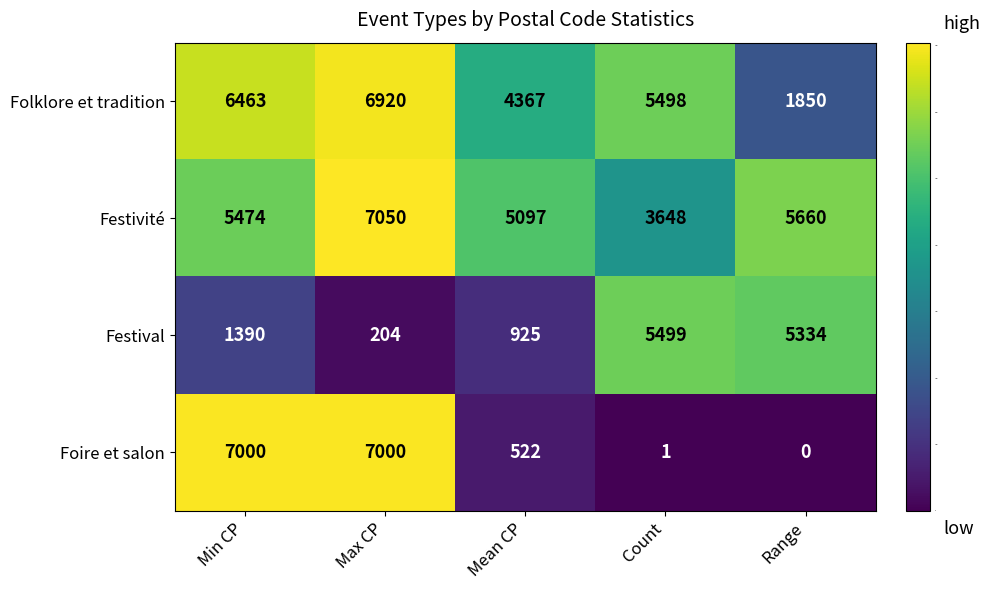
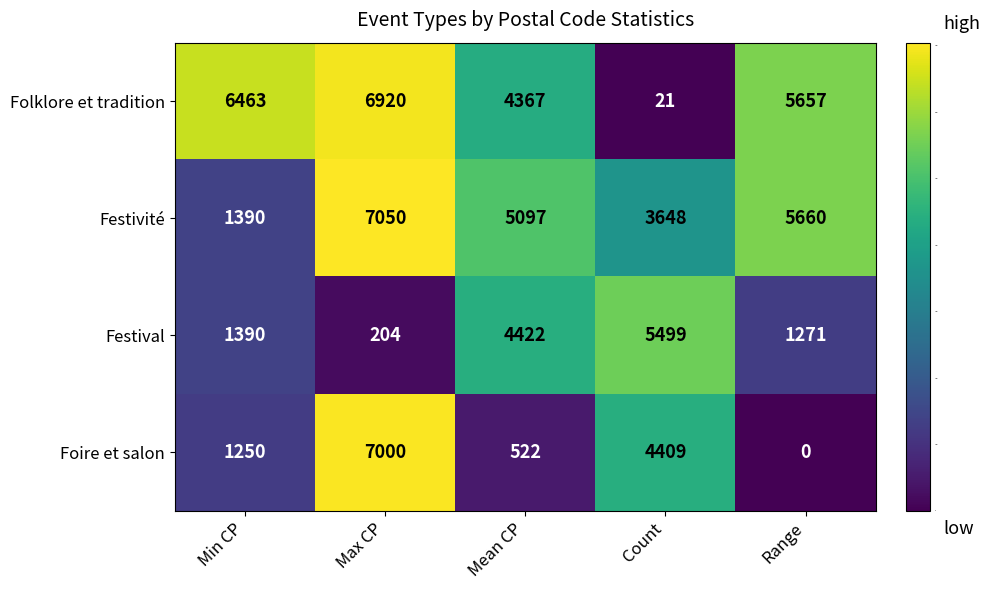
  {
    "Folklore et tradition": {
      "Min CP": 6463,
      "Max CP": 6920,
      "Mean CP": 4367,
-     "Count": 5498,
-     "Range": 1850
+     "Count": 21,
+     "Range": 5657
    },
    "Festivité": {
-     "Min CP": 5474,
+     "Min CP": 1390,
      "Max CP": 7050,
      "Mean CP": 5097,
      "Count": 3648,
      "Range": 5660
    },
    "Festival": {
      "Min CP": 1390,
      "Max CP": 204,
-     "Mean CP": 925,
+     "Mean CP": 4422,
      "Count": 5499,
-     "Range": 5334
+     "Range": 1271
    },
    "Foire et salon": {
-     "Min CP": 7000,
+     "Min CP": 1250,
      "Max CP": 7000,
      "Mean CP": 522,
-     "Count": 1,
+     "Count": 4409,
      "Range": 0
    }
  }
